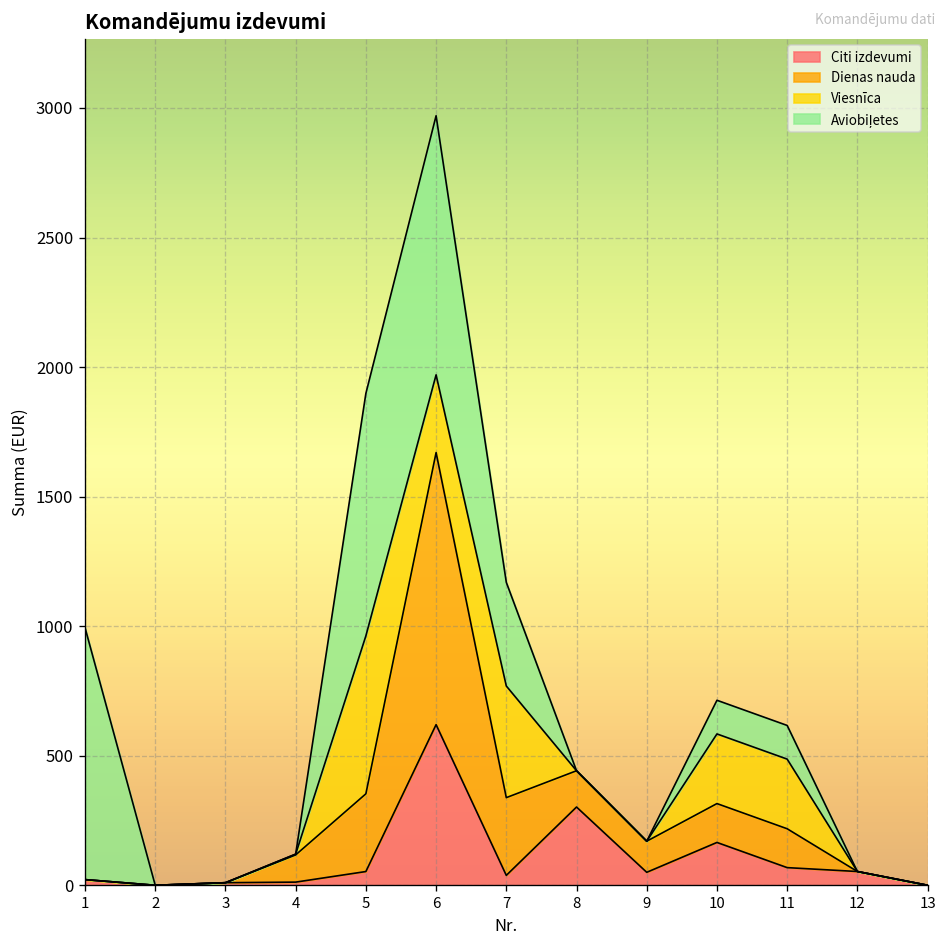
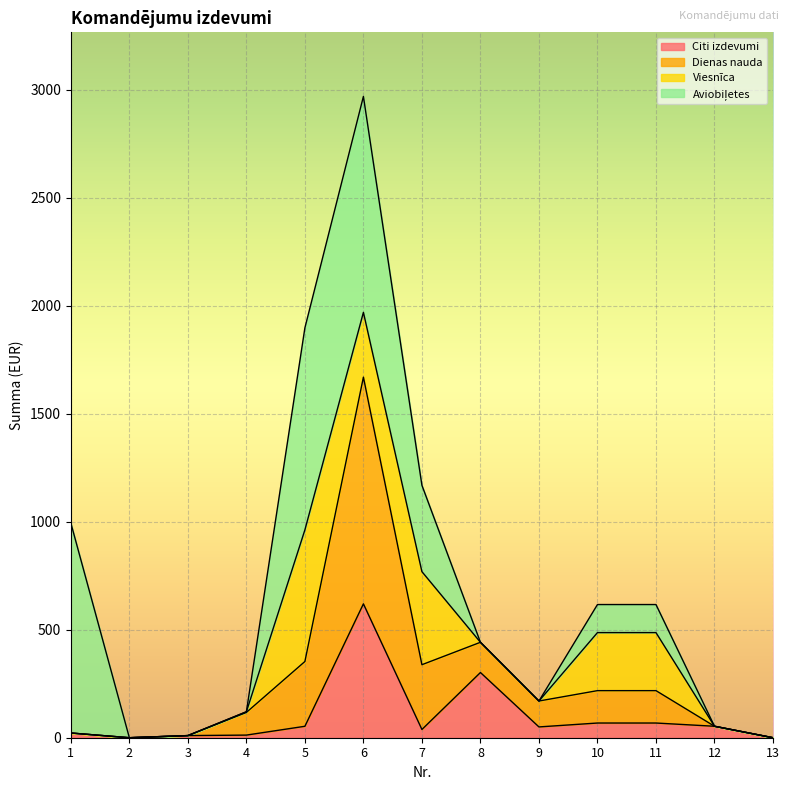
  {
    "Citi izdevumi": {
      "4": 10,
      "5": 50,
      "6": 620,
      "7": 40,
      "8": 300,
      "9": 50,
-     "10": 170,
+     "10": 70,
      "11": 70
    },
    "Aviobiļetes": {
      "1": 970,
      "5": 940,
      "6": 1000,
      "7": 400,
      "10": 130,
      "11": 130
    }
  }
